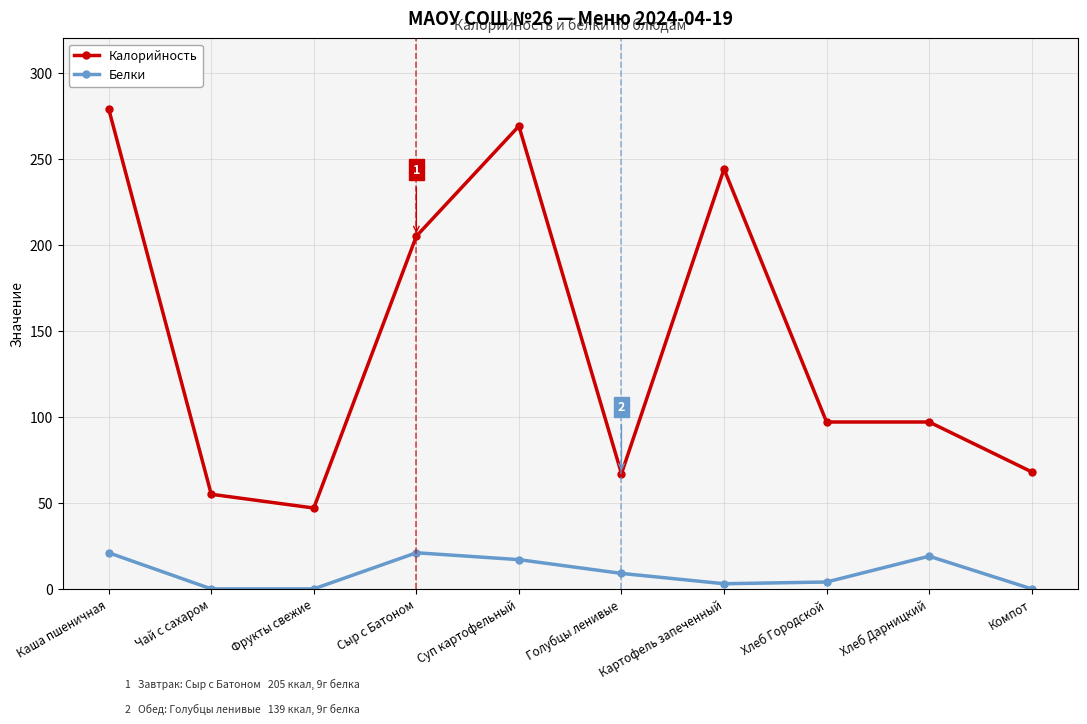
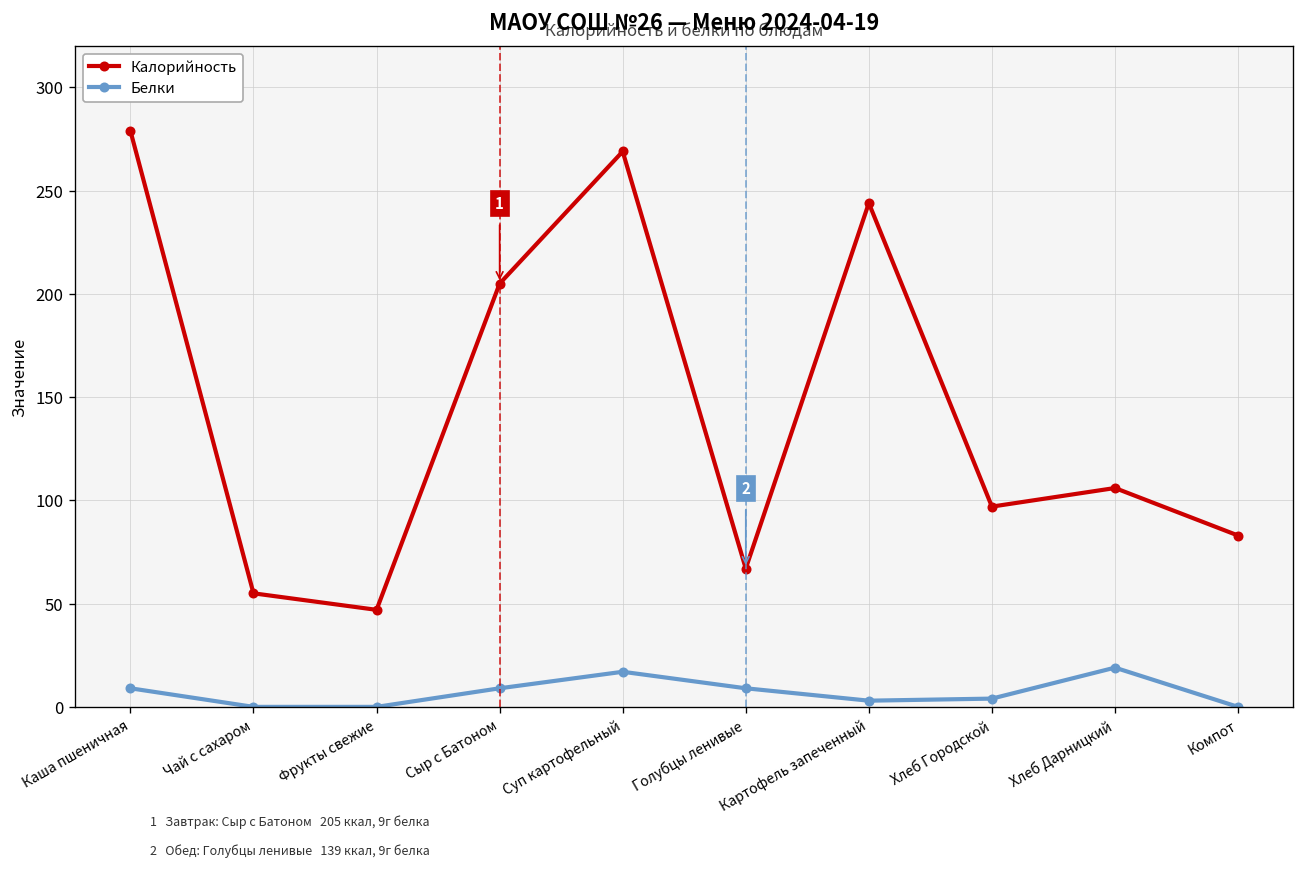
  {
    "Калорийность": {
      "Каша пшеничная": 279,
      "Чай с сахаром": 55,
      "Фрукты свежие": 47,
      "Сыр с Батоном": 205,
      "Суп картофельный": 269,
      "Голубцы ленивые": 67,
      "Картофель запеченный": 244,
      "Хлеб Городской": 97,
-     "Хлеб Дарницкий": 97,
-     "Компот": 68
+     "Хлеб Дарницкий": 106,
+     "Компот": 83
    },
    "Белки": {
-     "Каша пшеничная": 21,
+     "Каша пшеничная": 9,
      "Чай с сахаром": 0,
      "Фрукты свежие": 0,
-     "Сыр с Батоном": 21,
+     "Сыр с Батоном": 9,
      "Суп картофельный": 17,
      "Голубцы ленивые": 9,
      "Картофель запеченный": 3,
      "Хлеб Городской": 4,
      "Хлеб Дарницкий": 19,
      "Компот": 0
    }
  }
